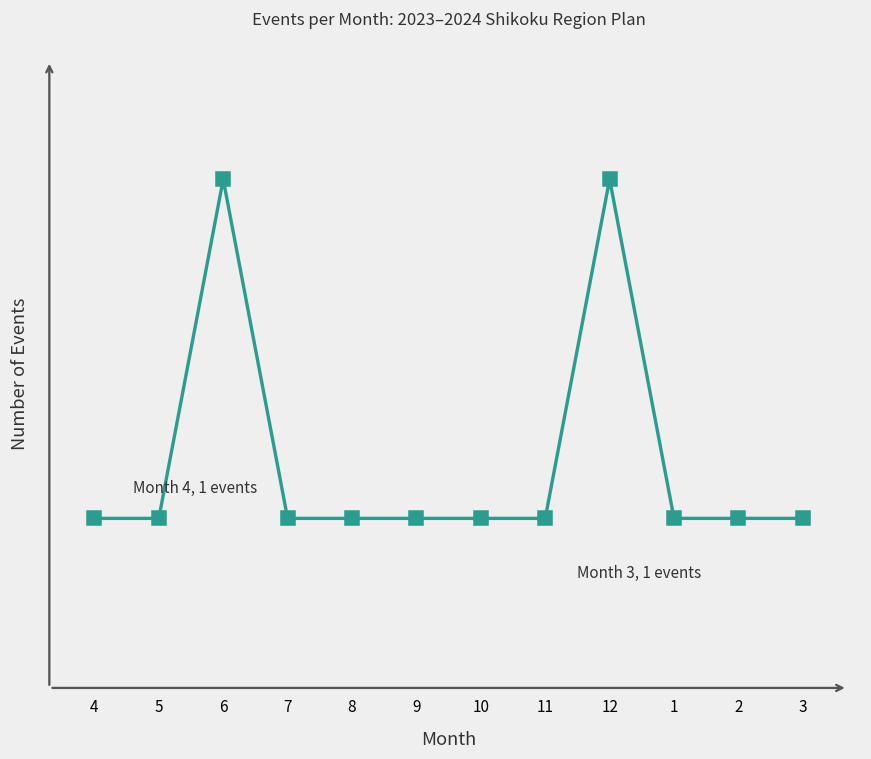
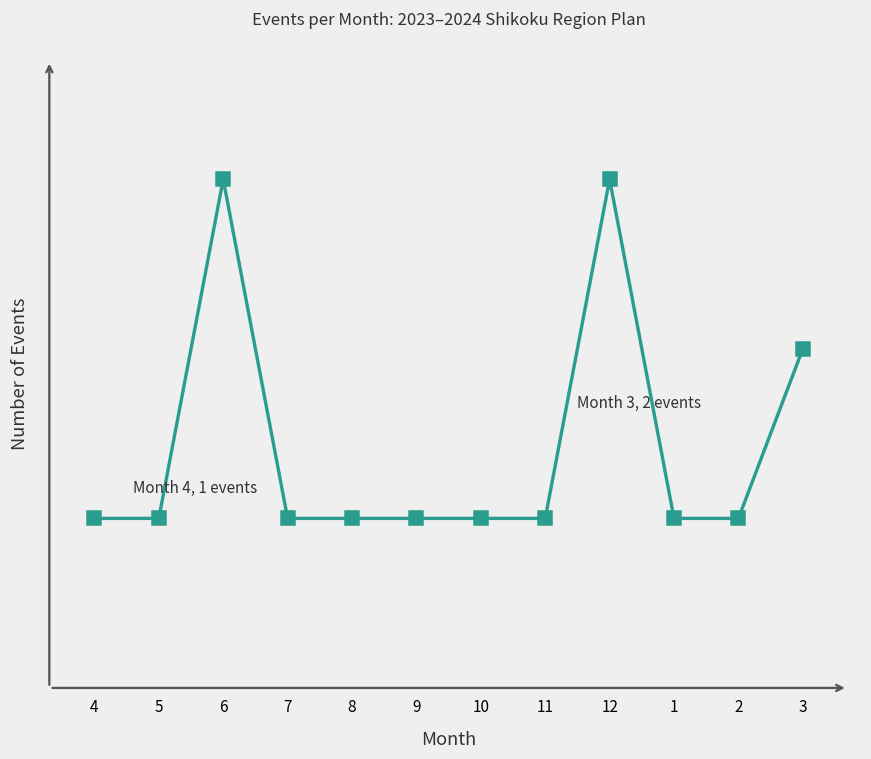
  {
    "5": 1,
-   "3": 1
+   "3": 2
  }
